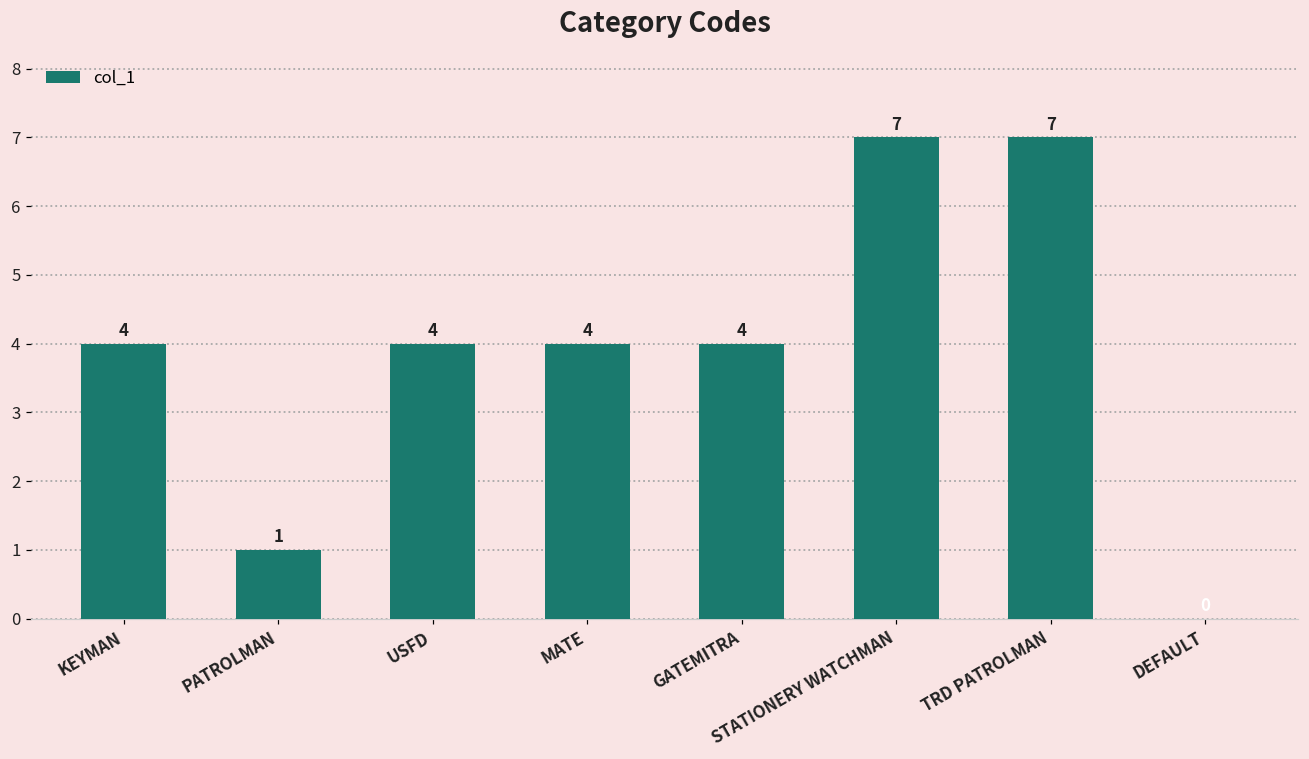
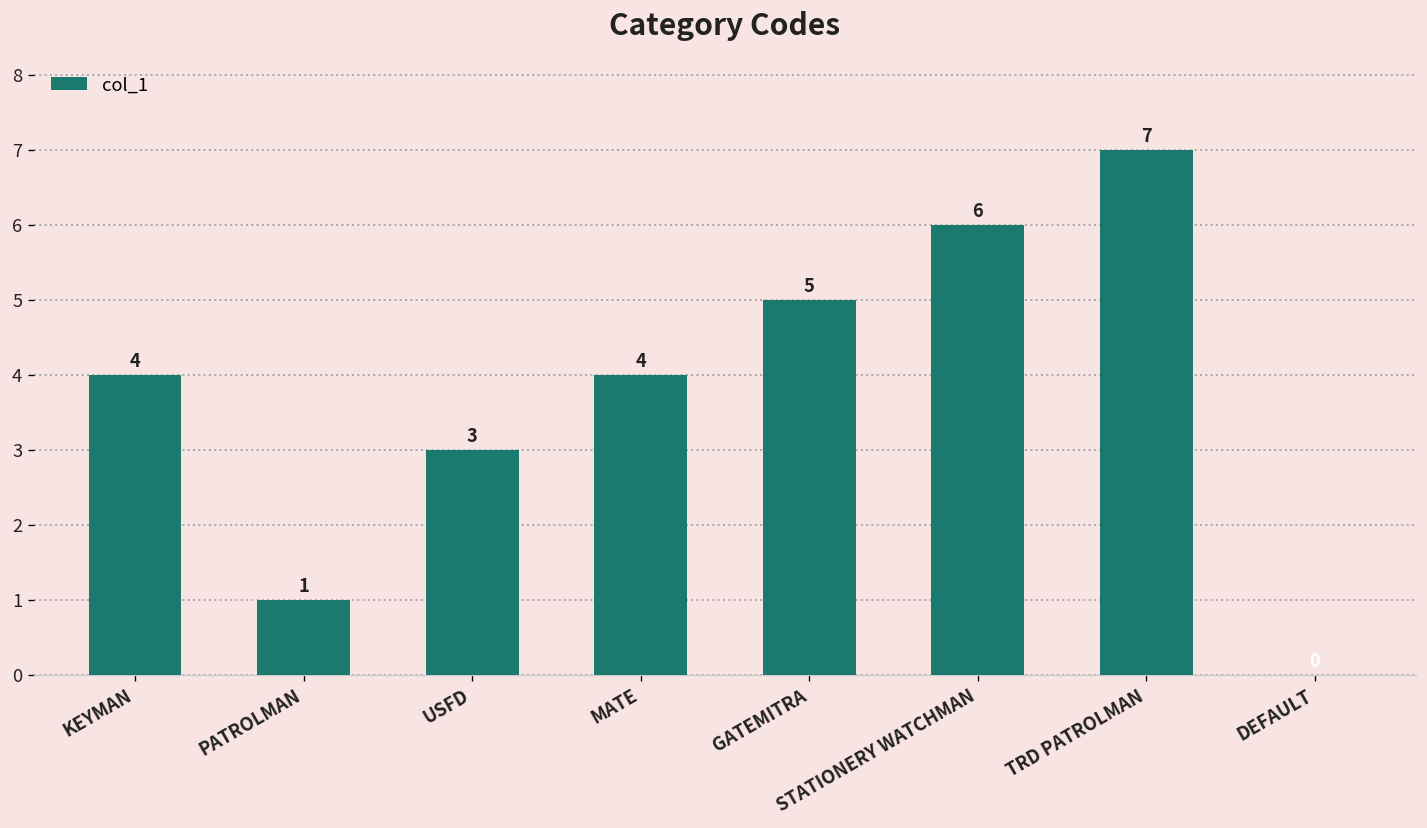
  {
    "KEYMAN": 4,
    "PATROLMAN": 1,
-   "USFD": 4,
+   "USFD": 3,
    "MATE": 4,
-   "GATEMITRA": 4,
-   "STATIONERY WATCHMAN": 7,
+   "GATEMITRA": 5,
+   "STATIONERY WATCHMAN": 6,
    "TRD PATROLMAN": 7
  }
